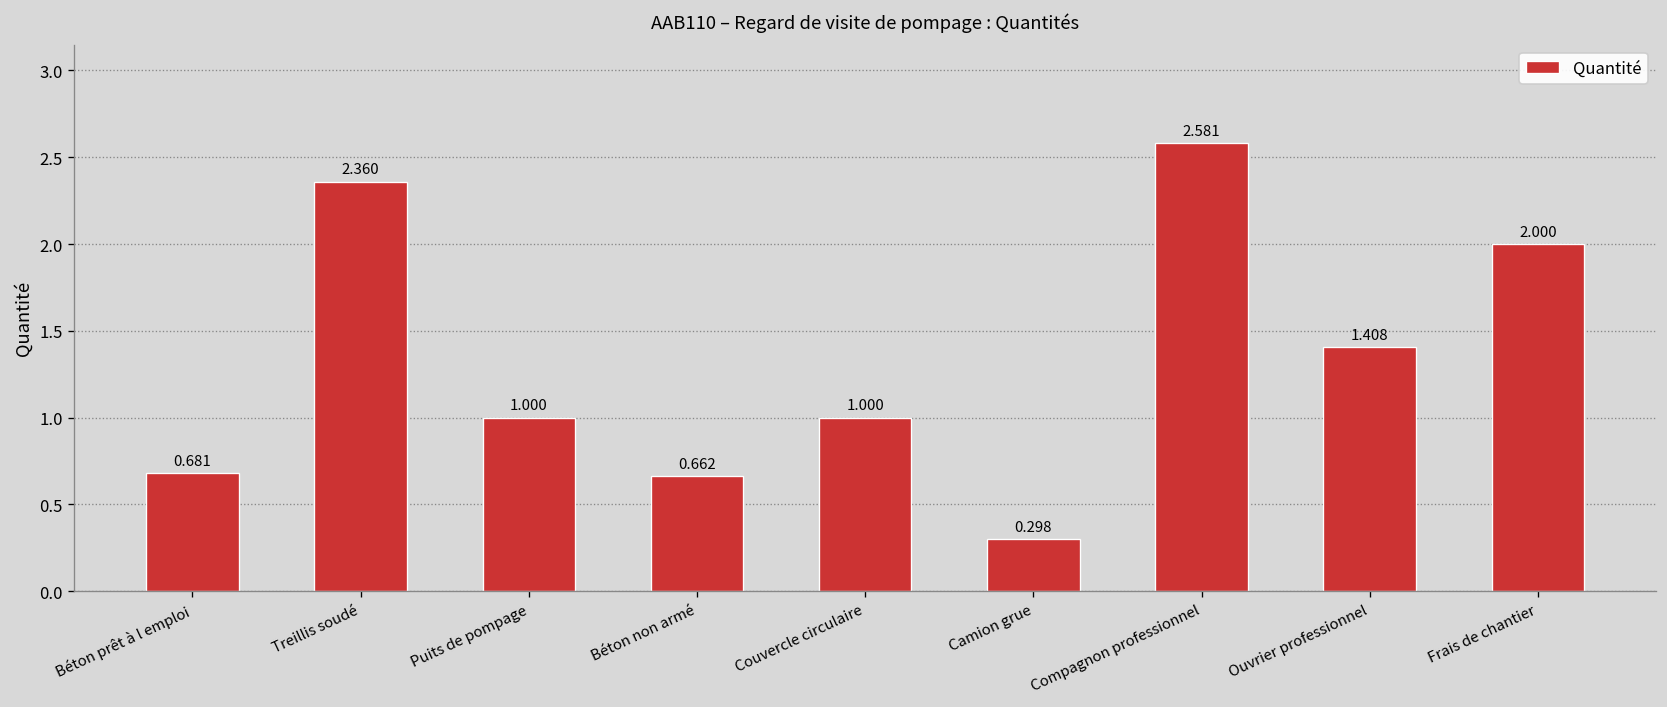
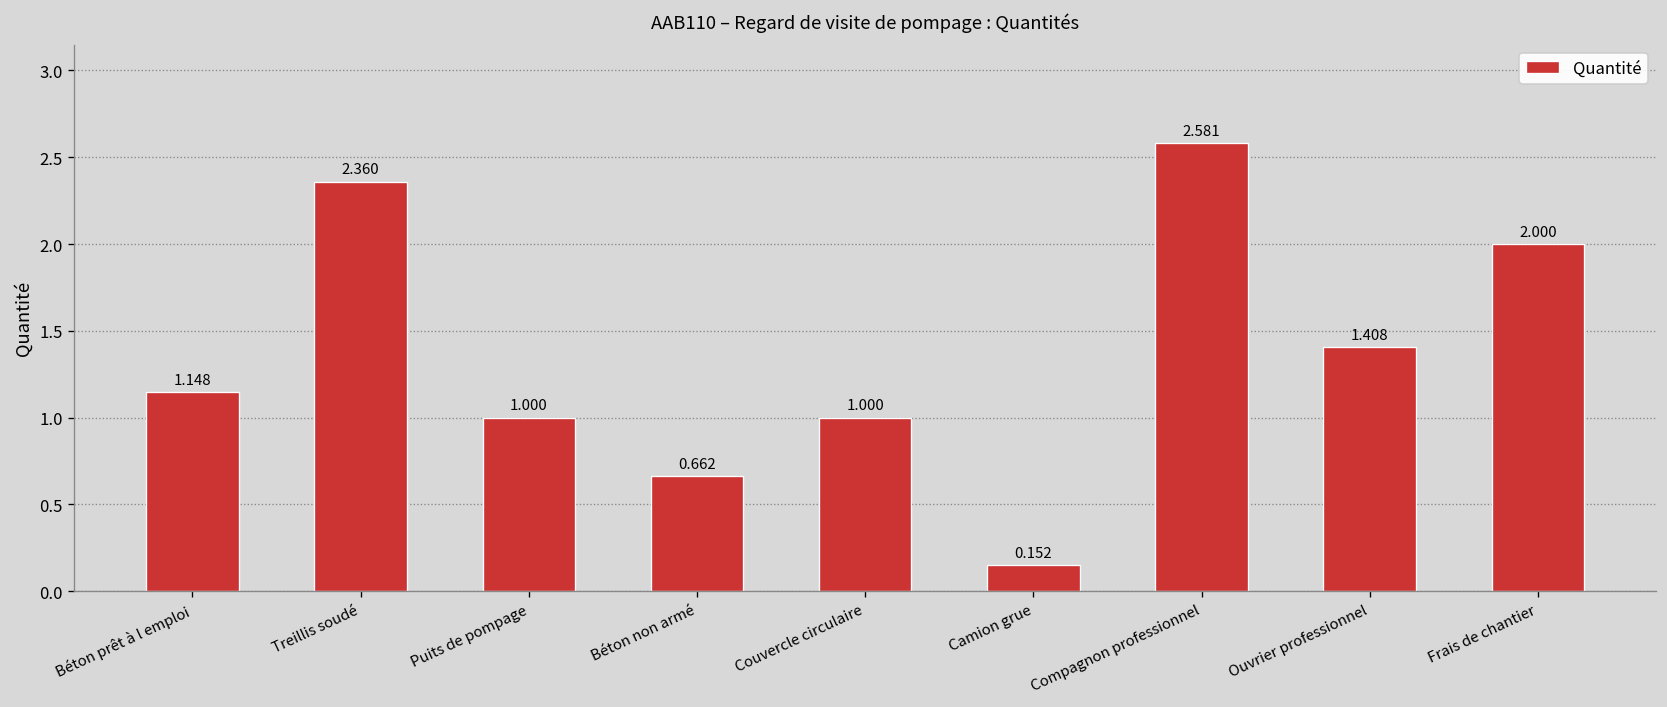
  {
-   "Béton prêt à l emploi": 0.681,
+   "Béton prêt à l emploi": 1.148,
    "Treillis soudé": 2.360,
    "Puits de pompage": 1.000,
    "Béton non armé": 0.662,
    "Couvercle circulaire": 1.000,
-   "Camion grue": 0.298,
+   "Camion grue": 0.152,
    "Compagnon professionnel": 2.581,
    "Ouvrier professionnel": 1.408,
    "Frais de chantier": 2.000
  }
